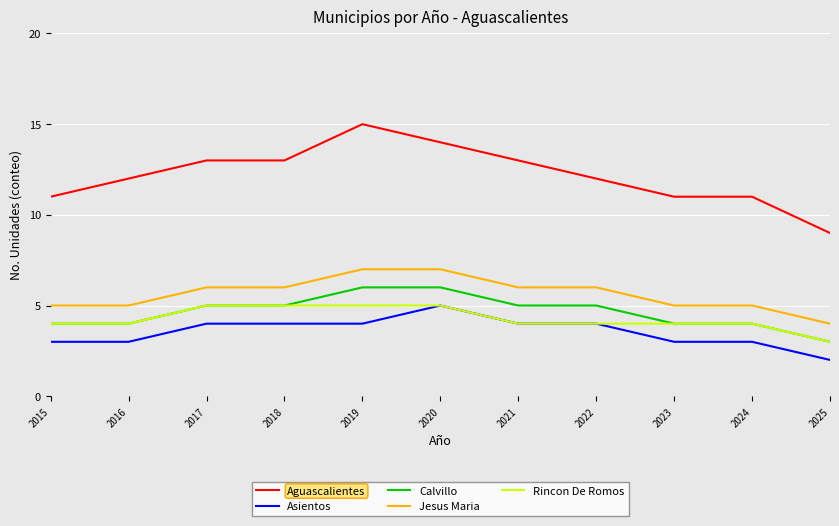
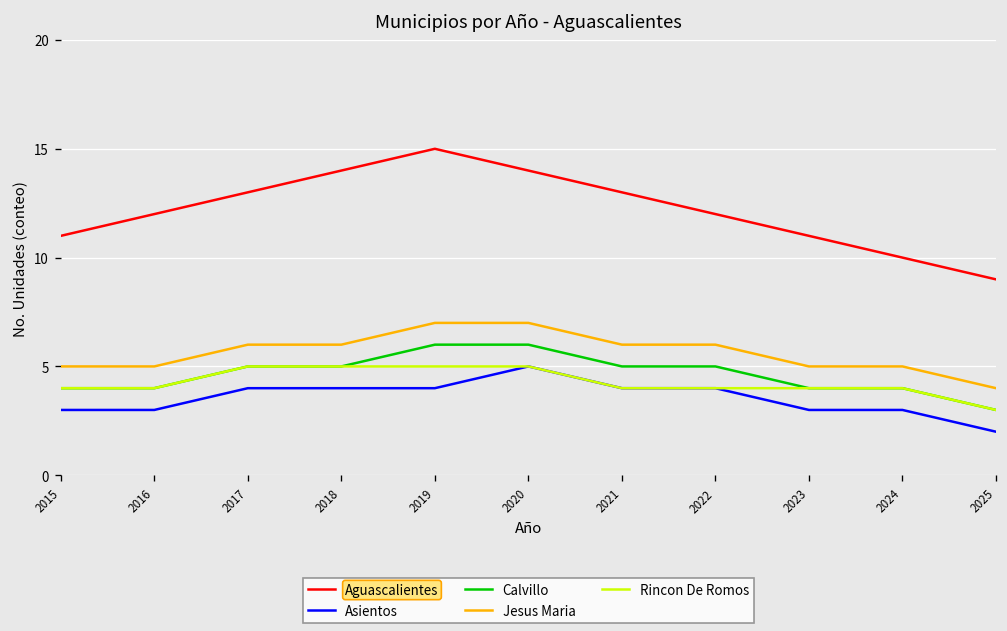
  {
    "Aguascalientes": {
      "2015": 11,
      "2016": 12,
      "2017": 13,
-     "2018": 13,
+     "2018": 14,
      "2019": 15,
      "2020": 14,
      "2021": 13,
      "2022": 12,
      "2023": 11,
-     "2024": 11,
+     "2024": 10,
      "2025": 9
    },
    "Asientos": {
      "2015": 3,
      "2016": 3,
      "2017": 4,
      "2018": 4,
      "2019": 4,
      "2023": 3,
      "2024": 3,
      "2025": 2
    },
    "Calvillo": {
      "2019": 6,
      "2020": 6,
      "2021": 5,
      "2022": 5
    },
    "Jesus Maria": {
      "2015": 5,
      "2016": 5,
      "2017": 6,
      "2018": 6,
      "2019": 7,
      "2020": 7,
      "2021": 6,
      "2022": 6,
      "2023": 5,
      "2024": 5,
      "2025": 4
    },
    "Rincon De Romos": {
      "2019": 5
    }
  }
